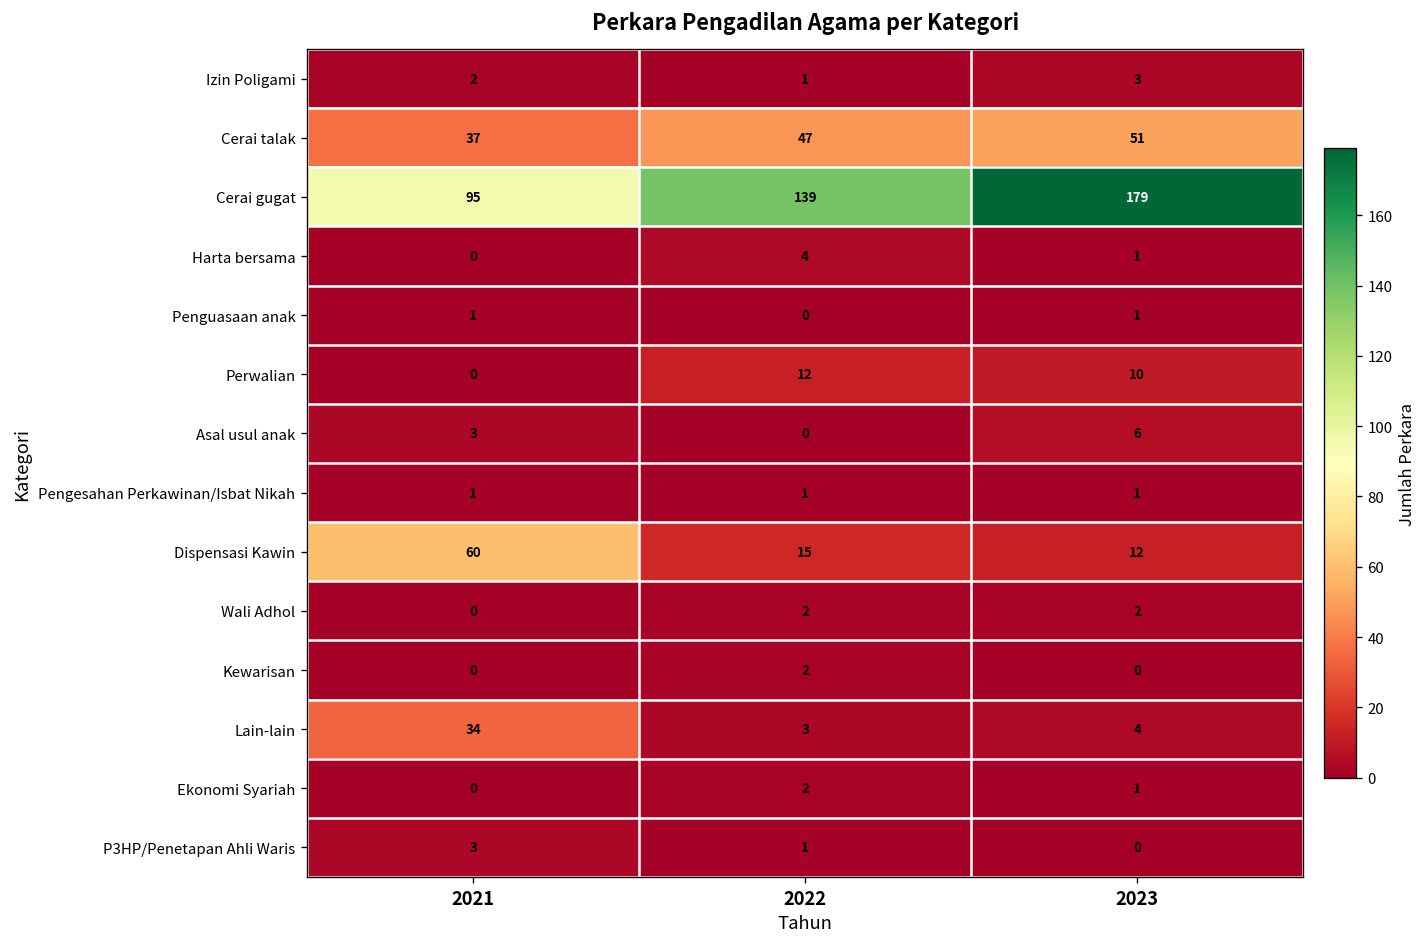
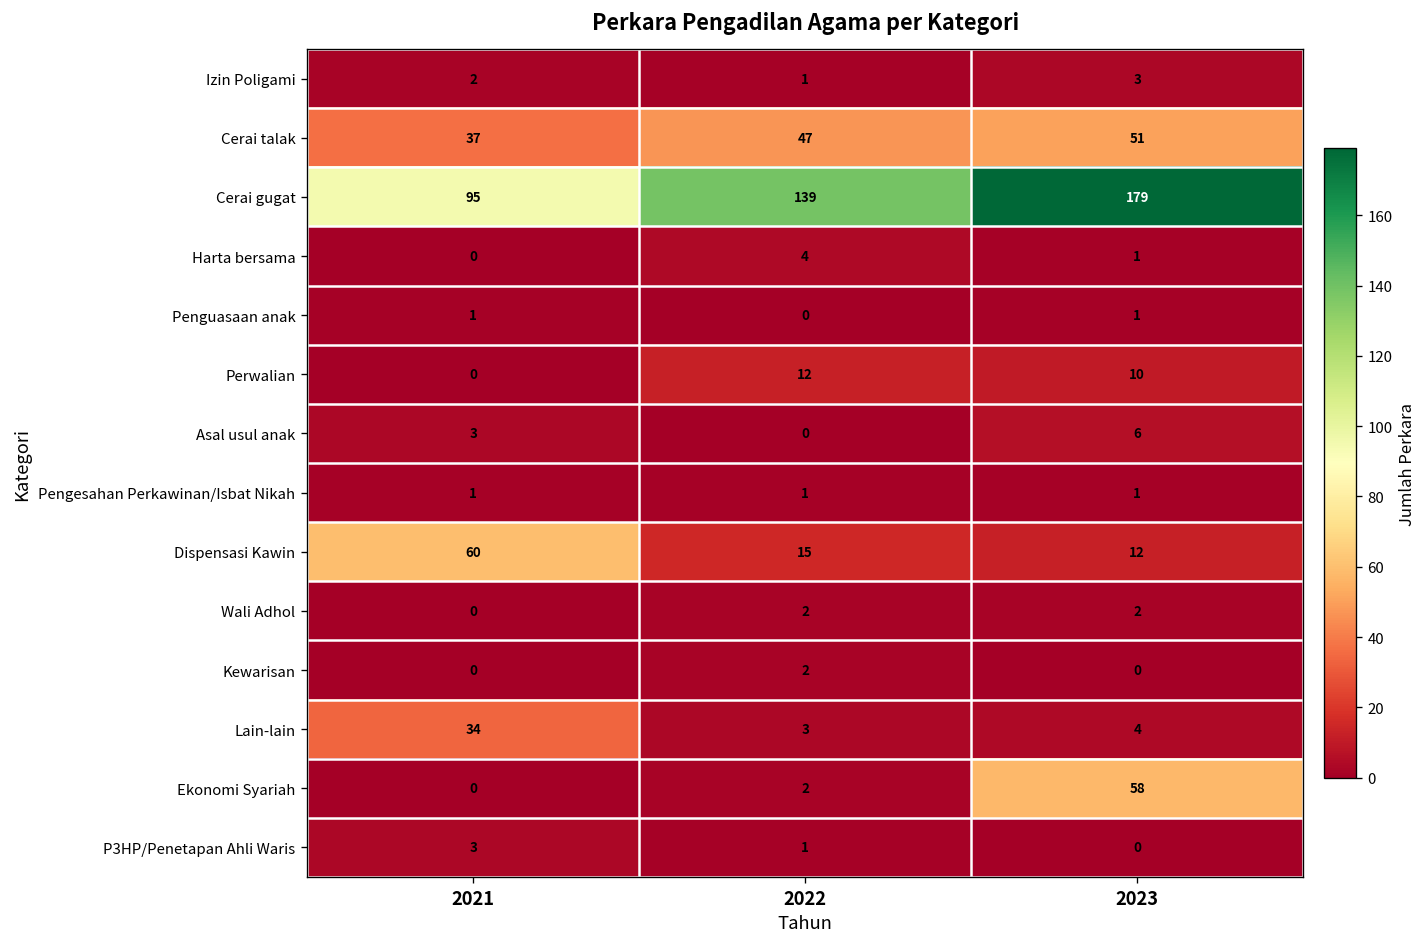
  {
    "Izin Poligami": {
      "2021": 2,
      "2022": 1,
      "2023": 3
    },
    "Cerai talak": {
      "2021": 37,
      "2022": 47,
      "2023": 51
    },
    "Cerai gugat": {
      "2021": 95,
      "2022": 139,
      "2023": 179
    },
    "Harta bersama": {
      "2021": 0,
      "2022": 4,
      "2023": 1
    },
    "Penguasaan anak": {
      "2021": 1,
      "2022": 0,
      "2023": 1
    },
    "Perwalian": {
      "2021": 0,
      "2022": 12,
      "2023": 10
    },
    "Asal usul anak": {
      "2021": 3,
      "2022": 0,
      "2023": 6
    },
    "Pengesahan Perkawinan/Isbat Nikah": {
      "2021": 1,
      "2022": 1,
      "2023": 1
    },
    "Dispensasi Kawin": {
      "2021": 60,
      "2022": 15,
      "2023": 12
    },
    "Wali Adhol": {
      "2021": 0,
      "2022": 2,
      "2023": 2
    },
    "Kewarisan": {
      "2021": 0,
      "2022": 2,
      "2023": 0
    },
    "Lain-lain": {
      "2021": 34,
      "2022": 3,
      "2023": 4
    },
    "Ekonomi Syariah": {
      "2021": 0,
      "2022": 2,
-     "2023": 1
+     "2023": 58
    },
    "P3HP/Penetapan Ahli Waris": {
      "2021": 3,
      "2022": 1,
      "2023": 0
    }
  }
